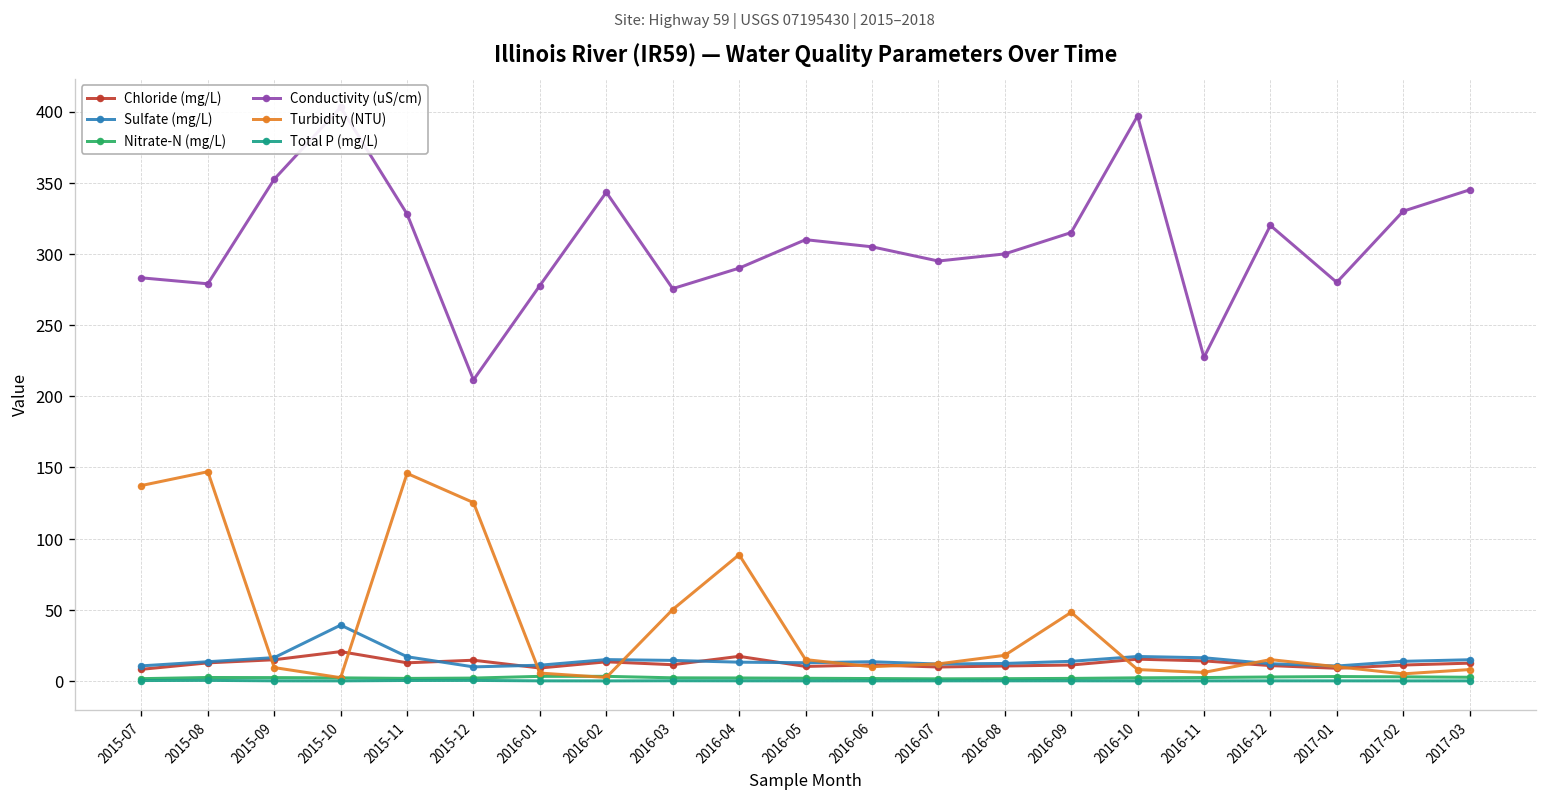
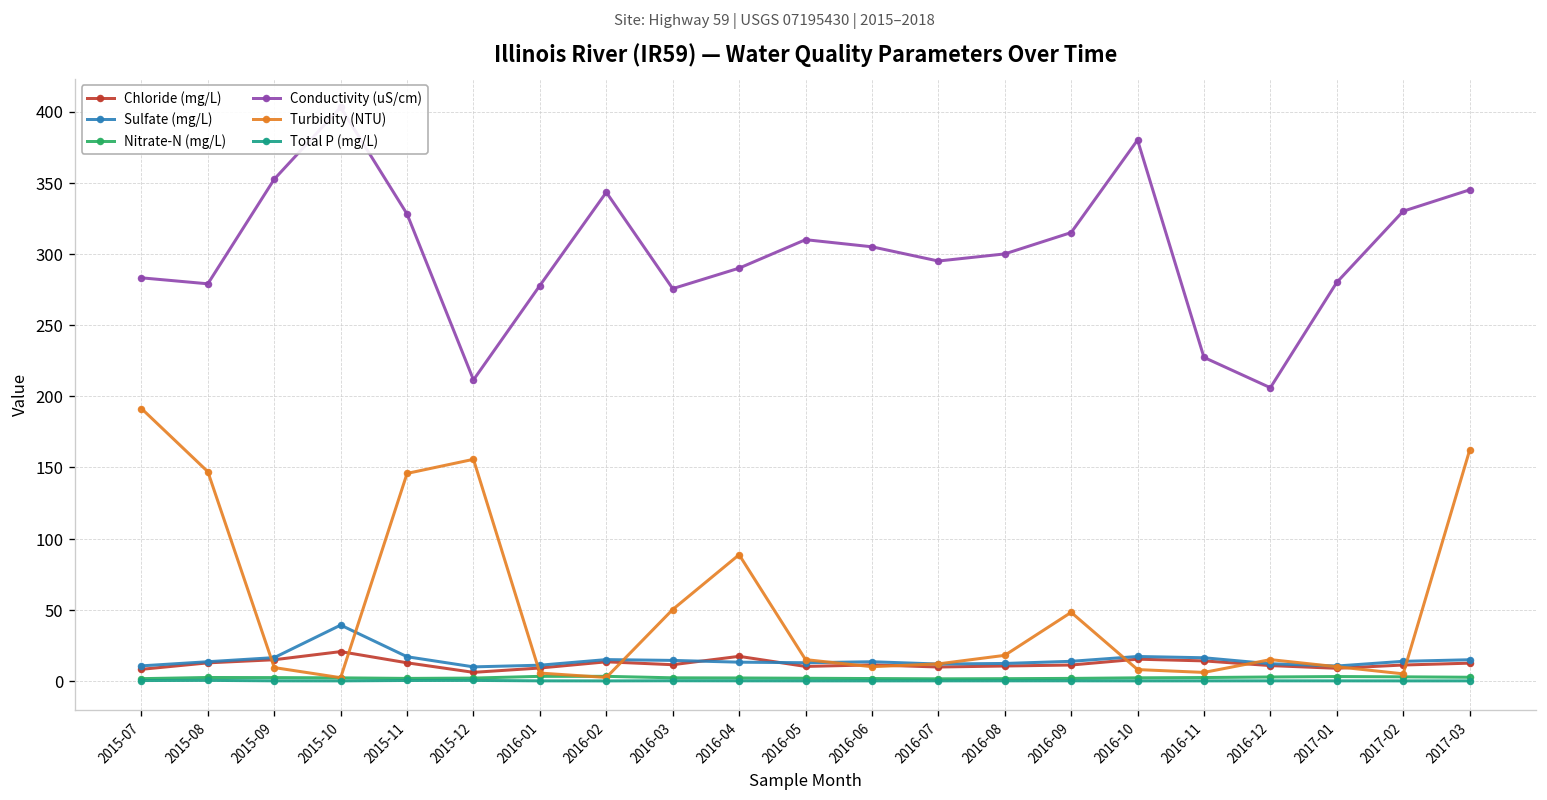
  {
    "Chloride (mg/L)": {
      "2015-07": 8,
      "2015-10": 21,
      "2015-11": 13,
-     "2015-12": 15,
+     "2015-12": 6,
      "2016-03": 11,
      "2016-04": 17,
      "2016-05": 10,
      "2016-09": 11,
      "2016-11": 14,
      "2017-02": 11,
      "2017-03": 13
    },
    "Sulfate (mg/L)": {
      "2015-07": 11,
      "2015-10": 39,
      "2015-11": 17,
      "2015-12": 10,
      "2016-03": 14,
      "2016-04": 13,
      "2016-05": 13,
      "2016-06": 14,
      "2016-09": 14,
      "2016-11": 16,
      "2017-02": 14,
      "2017-03": 15
    },
    "Conductivity (uS/cm)": {
      "2015-07": 283,
      "2015-08": 279,
      "2015-09": 353,
      "2015-11": 328,
      "2015-12": 212,
      "2016-01": 278,
      "2016-02": 343,
      "2016-03": 276,
      "2016-04": 290,
      "2016-05": 310,
      "2016-06": 305,
      "2016-07": 295,
      "2016-08": 300,
      "2016-09": 315,
-     "2016-10": 397,
+     "2016-10": 380,
      "2016-11": 227,
-     "2016-12": 320,
+     "2016-12": 206,
      "2017-01": 280,
      "2017-02": 330,
      "2017-03": 345
    },
    "Turbidity (NTU)": {
-     "2015-07": 137,
+     "2015-07": 191,
      "2015-08": 147,
      "2015-09": 9,
      "2015-11": 146,
-     "2015-12": 125,
+     "2015-12": 156,
      "2016-01": 6,
      "2016-03": 50,
      "2016-04": 89,
      "2016-05": 15,
      "2016-08": 18,
      "2016-09": 48,
      "2016-10": 8,
      "2016-11": 6,
      "2016-12": 15,
-     "2017-03": 8
+     "2017-03": 162
    }
  }
